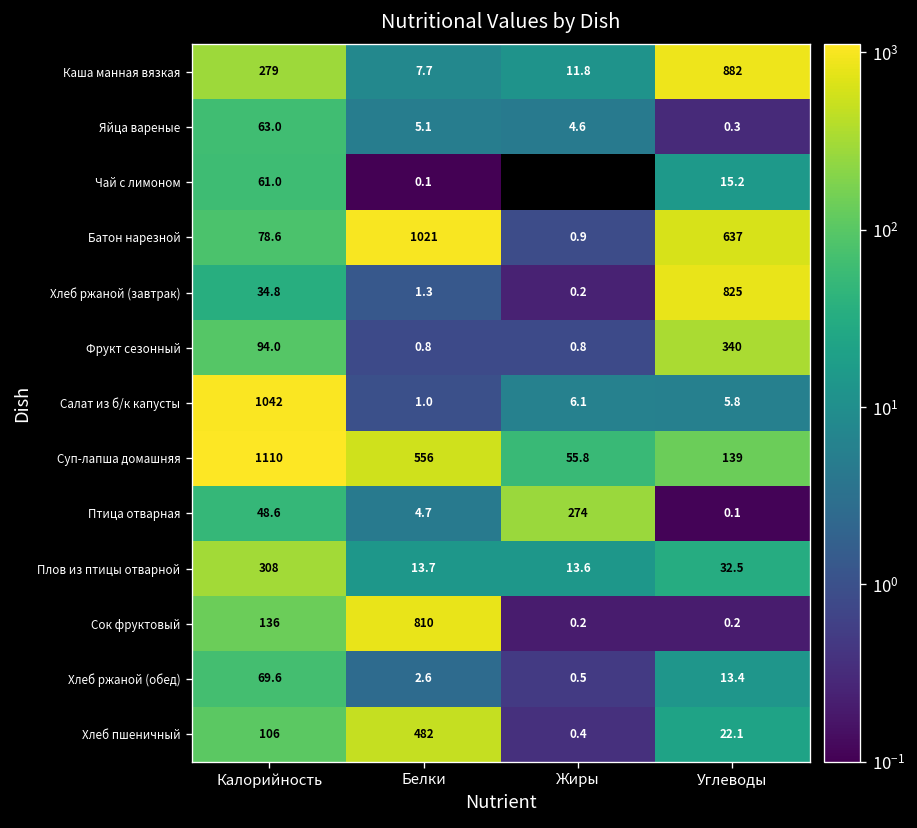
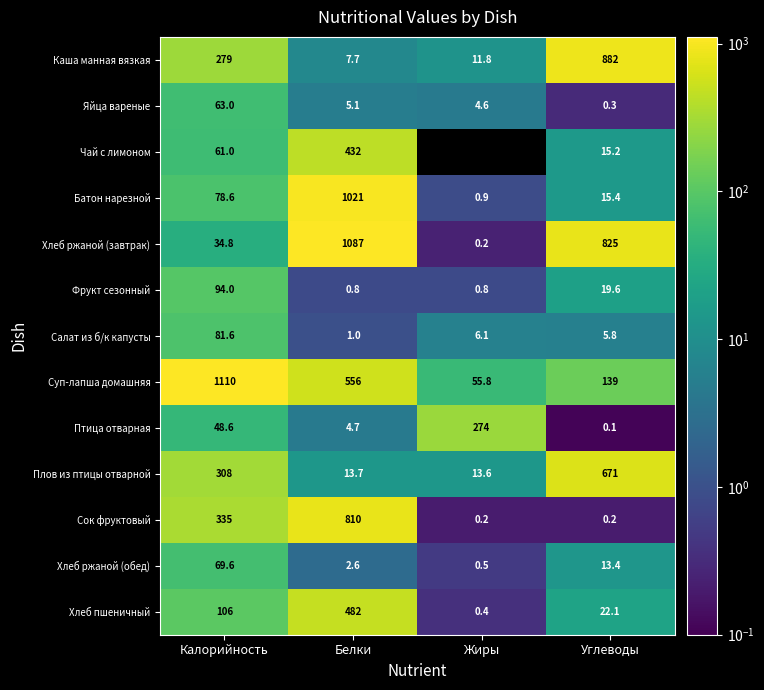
  {
    "Каша манная вязкая": {
      "Калорийность": 279,
      "Белки": 7.7,
      "Жиры": 11.8,
      "Углеводы": 882
    },
    "Яйца вареные": {
      "Калорийность": 63.0,
      "Белки": 5.1,
      "Жиры": 4.6,
      "Углеводы": 0.3
    },
    "Чай с лимоном": {
      "Калорийность": 61.0,
-     "Белки": 0.1,
+     "Белки": 432,
      "Углеводы": 15.2
    },
    "Батон нарезной": {
      "Калорийность": 78.6,
      "Белки": 1021,
      "Жиры": 0.9,
-     "Углеводы": 637
+     "Углеводы": 15.4
    },
    "Хлеб ржаной (завтрак)": {
      "Калорийность": 34.8,
-     "Белки": 1.3,
+     "Белки": 1087,
      "Жиры": 0.2,
      "Углеводы": 825
    },
    "Фрукт сезонный": {
      "Калорийность": 94.0,
      "Белки": 0.8,
      "Жиры": 0.8,
-     "Углеводы": 340
+     "Углеводы": 19.6
    },
    "Салат из б/к капусты": {
-     "Калорийность": 1042,
+     "Калорийность": 81.6,
      "Белки": 1.0,
      "Жиры": 6.1,
      "Углеводы": 5.8
    },
    "Суп-лапша домашняя": {
      "Калорийность": 1110,
      "Белки": 556,
      "Жиры": 55.8,
      "Углеводы": 139
    },
    "Птица отварная": {
      "Калорийность": 48.6,
      "Белки": 4.7,
      "Жиры": 274,
      "Углеводы": 0.1
    },
    "Плов из птицы отварной": {
      "Калорийность": 308,
      "Белки": 13.7,
      "Жиры": 13.6,
-     "Углеводы": 32.5
+     "Углеводы": 671
    },
    "Сок фруктовый": {
-     "Калорийность": 136,
+     "Калорийность": 335,
      "Белки": 810,
      "Жиры": 0.2,
      "Углеводы": 0.2
    },
    "Хлеб ржаной (обед)": {
      "Калорийность": 69.6,
      "Белки": 2.6,
      "Жиры": 0.5,
      "Углеводы": 13.4
    },
    "Хлеб пшеничный": {
      "Калорийность": 106,
      "Белки": 482,
      "Жиры": 0.4,
      "Углеводы": 22.1
    }
  }
